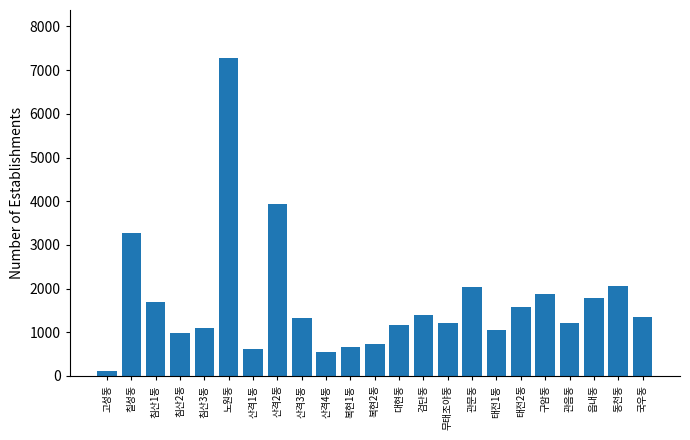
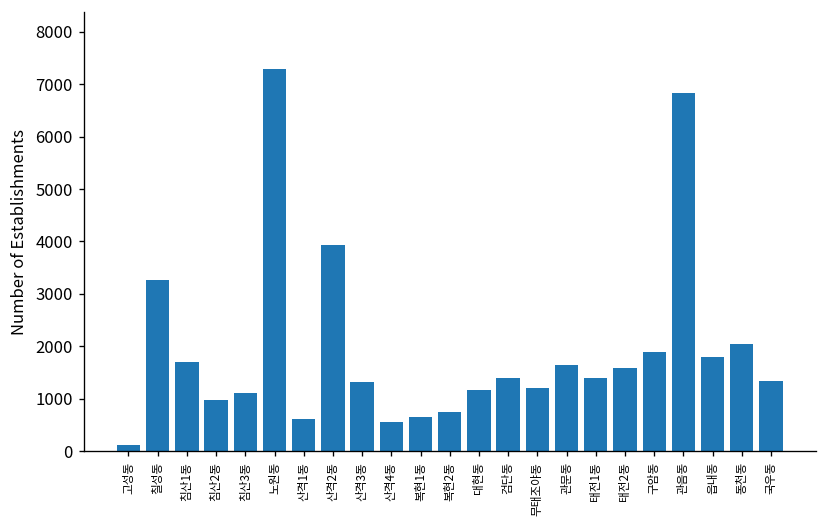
  {
    "고성동": 100,
    "칠성동": 3300,
    "침산1동": 1700,
    "침산2동": 1000,
    "침산3동": 1100,
    "노원동": 7300,
    "산격1동": 600,
    "산격2동": 3900,
    "산격3동": 1300,
    "산격4동": 600,
    "복현1동": 700,
    "복현2동": 700,
    "대현동": 1200,
    "검단동": 1400,
    "무태조야동": 1200,
-   "관문동": 2000,
-   "태전1동": 1100,
+   "관문동": 1600,
+   "태전1동": 1400,
    "태전2동": 1600,
    "구암동": 1900,
-   "관음동": 1200,
+   "관음동": 6800,
    "읍내동": 1800,
    "동천동": 2100,
    "국우동": 1300
  }
